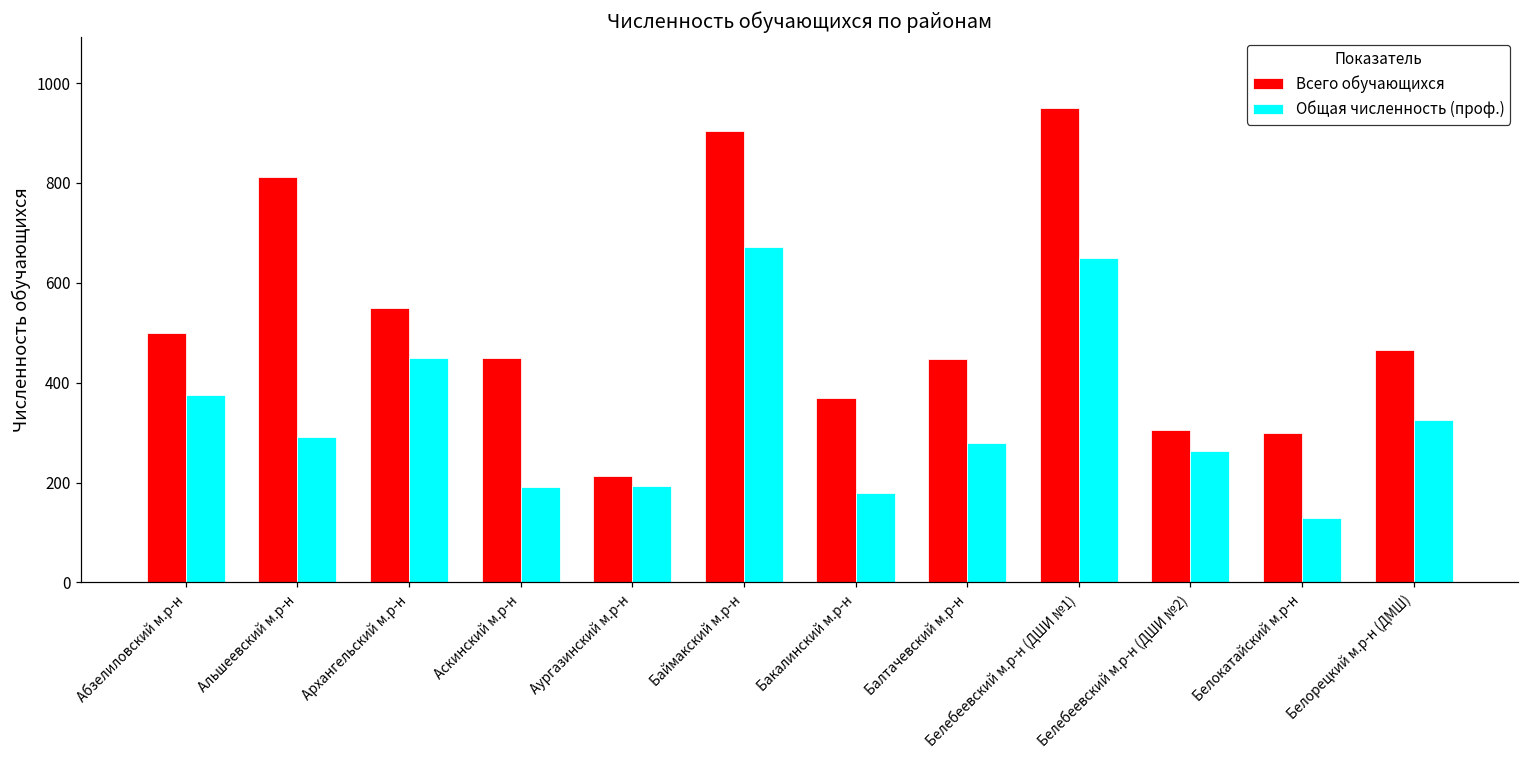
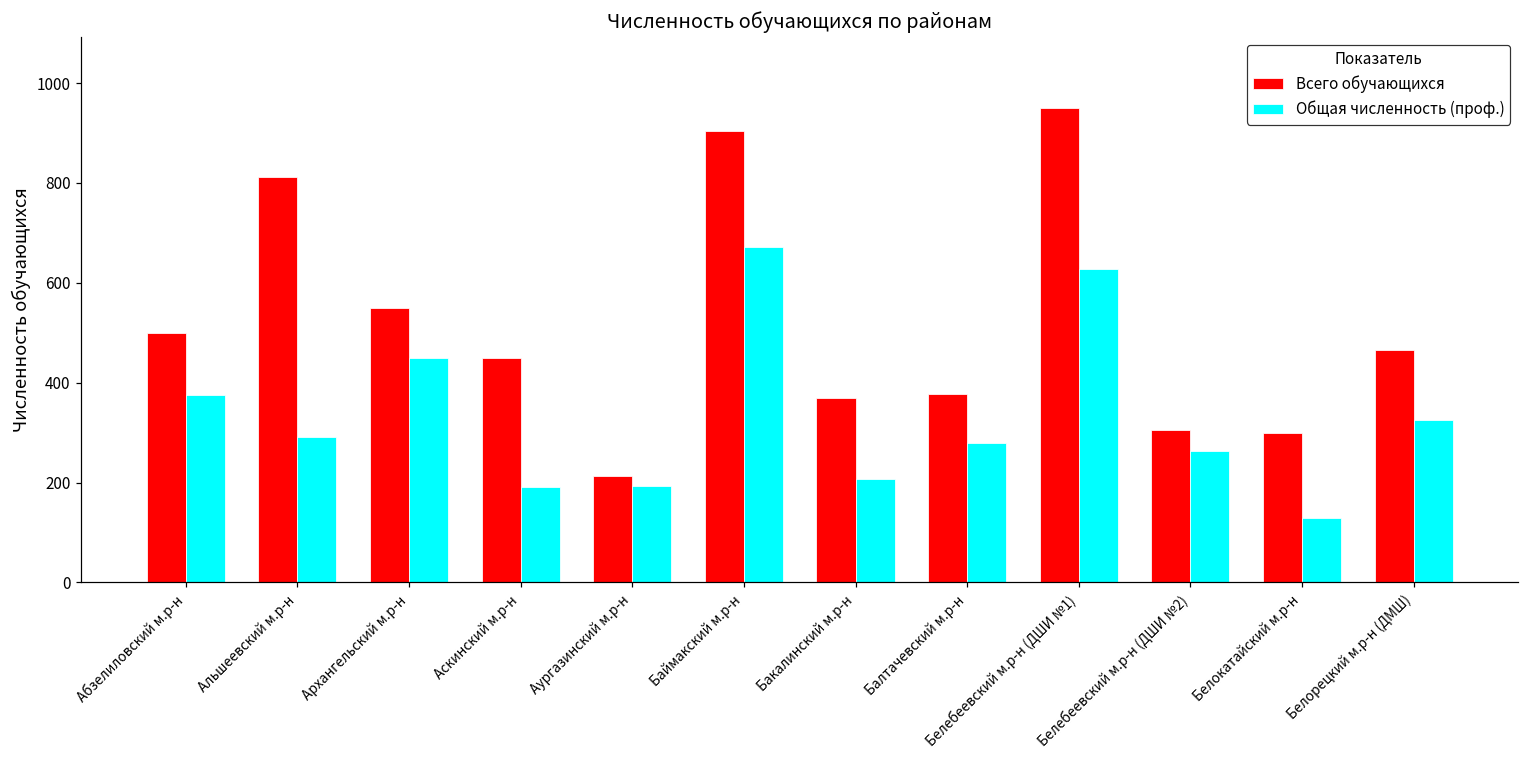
  {
    "Всего обучающихся": {
      "Абзелиловский м.р-н": 500,
      "Альшеевский м.р-н": 810,
      "Архангельский м.р-н": 550,
      "Аскинский м.р-н": 450,
      "Аургазинский м.р-н": 210,
      "Баймакский м.р-н": 910,
      "Бакалинский м.р-н": 370,
-     "Балтачевский м.р-н": 450,
+     "Балтачевский м.р-н": 380,
      "Белебеевский м.р-н (ДШИ №1)": 950,
      "Белебеевский м.р-н (ДШИ №2)": 310,
      "Белокатайский м.р-н": 300,
      "Белорецкий м.р-н (ДМШ)": 470
    },
    "Общая численность (проф.)": {
      "Абзелиловский м.р-н": 380,
      "Альшеевский м.р-н": 290,
      "Архангельский м.р-н": 450,
      "Аскинский м.р-н": 190,
      "Аургазинский м.р-н": 190,
      "Баймакский м.р-н": 670,
-     "Бакалинский м.р-н": 180,
+     "Бакалинский м.р-н": 210,
      "Балтачевский м.р-н": 280,
-     "Белебеевский м.р-н (ДШИ №1)": 650,
+     "Белебеевский м.р-н (ДШИ №1)": 630,
      "Белебеевский м.р-н (ДШИ №2)": 260,
      "Белокатайский м.р-н": 130,
      "Белорецкий м.р-н (ДМШ)": 330
    }
  }
